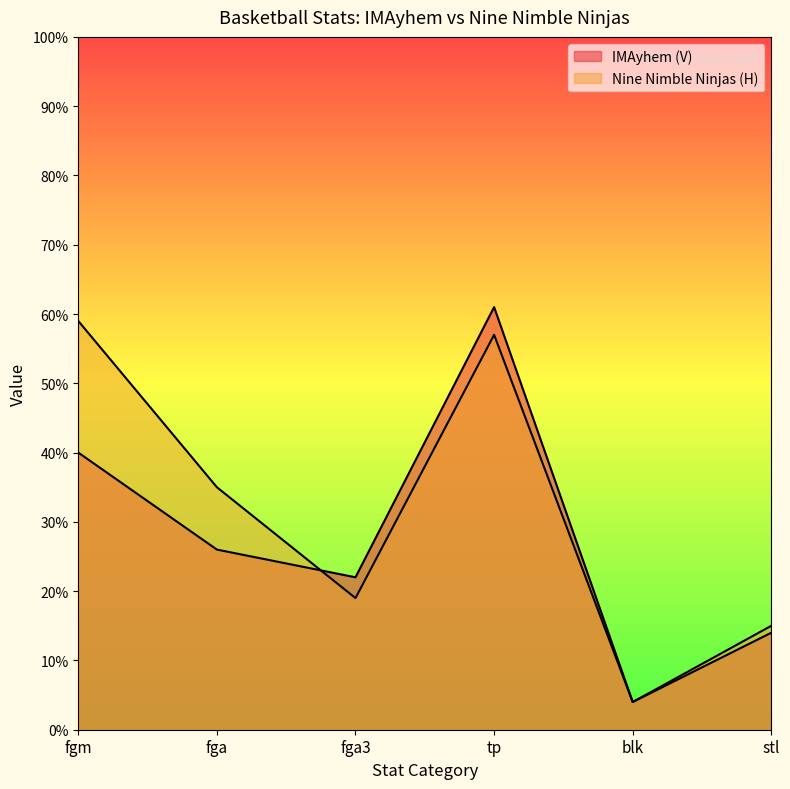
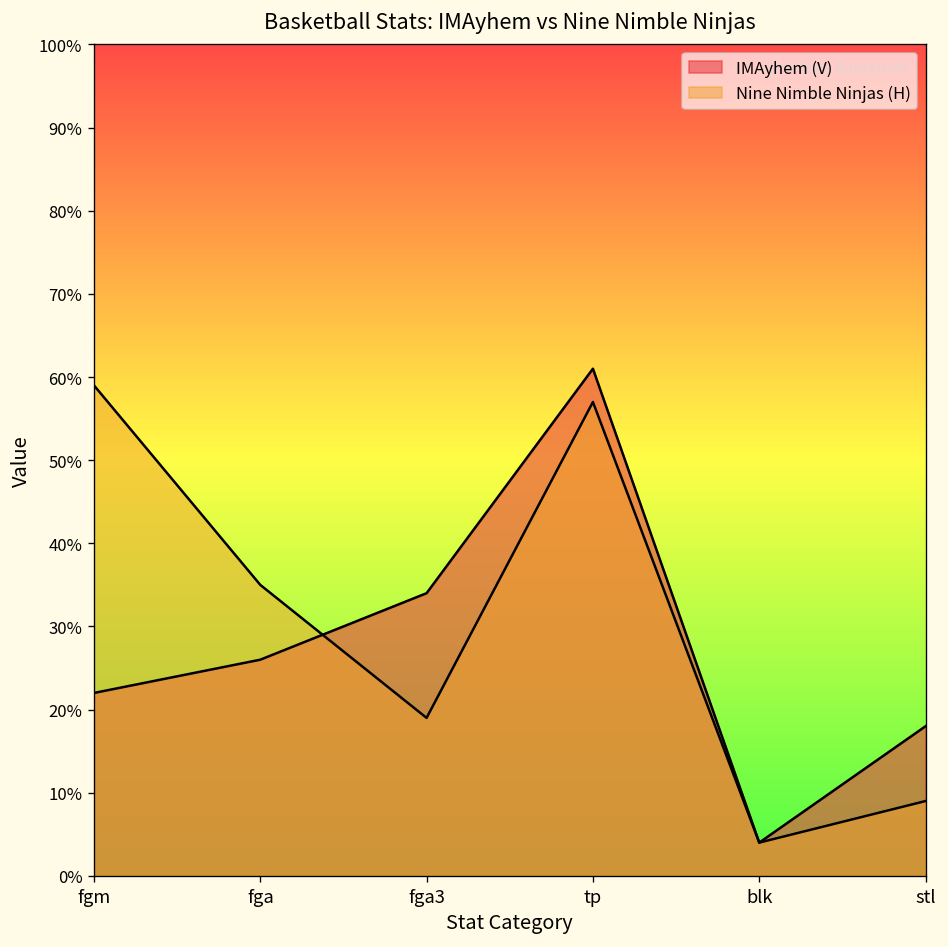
  {
    "IMAyhem (V)": {
-     "fgm": "40%",
+     "fgm": "22%",
      "fga": "26%",
-     "fga3": "22%",
+     "fga3": "34%",
      "tp": "61%",
-     "stl": "14%"
+     "stl": "18%"
    },
    "Nine Nimble Ninjas (H)": {
      "fgm": "59%",
      "fga": "35%",
      "fga3": "19%",
      "tp": "57%",
-     "stl": "15%"
+     "stl": "9%"
    }
  }
